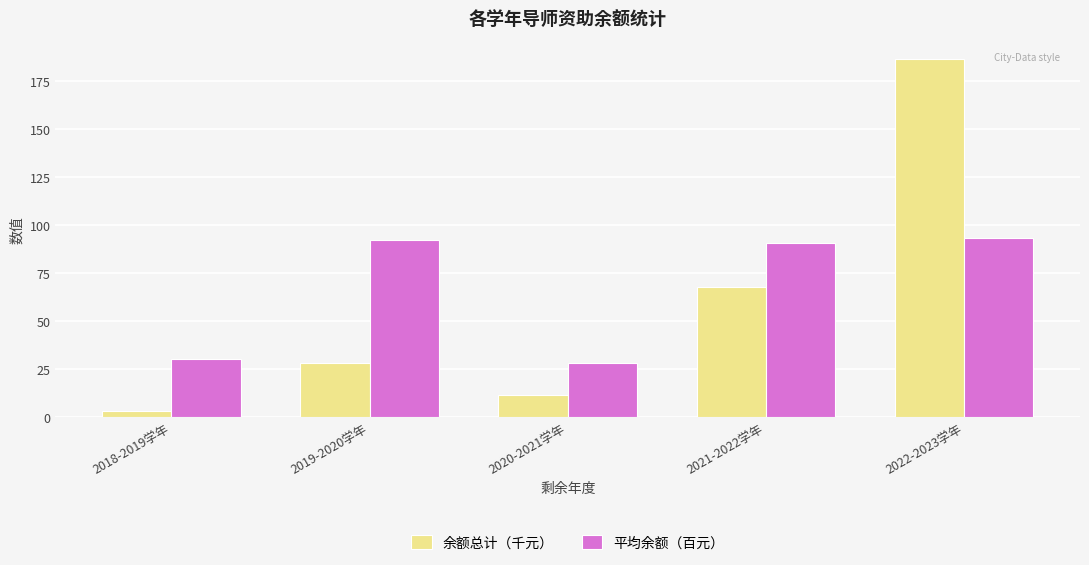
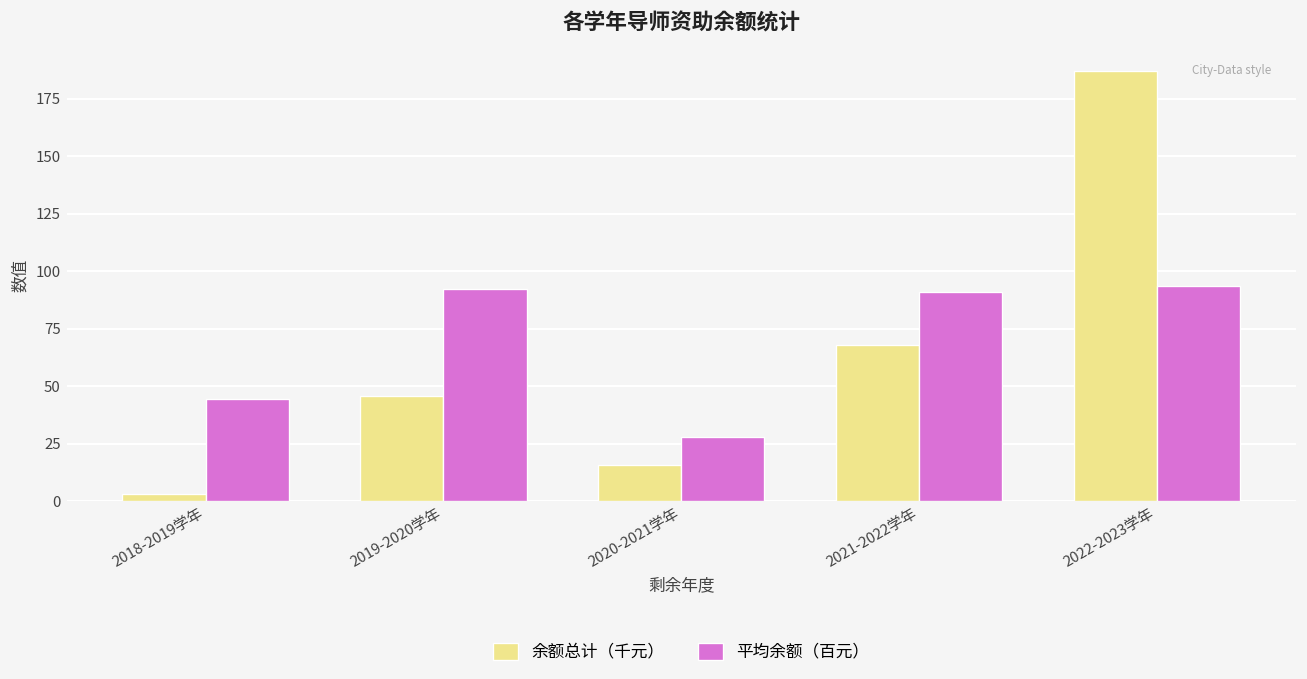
  {
    "余额总计（千元）": {
      "2018-2019学年": 3,
-     "2019-2020学年": 28,
-     "2020-2021学年": 11,
+     "2019-2020学年": 46,
+     "2020-2021学年": 16,
      "2021-2022学年": 68,
      "2022-2023学年": 187
    },
    "平均余额（百元）": {
-     "2018-2019学年": 30,
+     "2018-2019学年": 44,
      "2019-2020学年": 92,
      "2020-2021学年": 28,
      "2021-2022学年": 91,
      "2022-2023学年": 93
    }
  }
